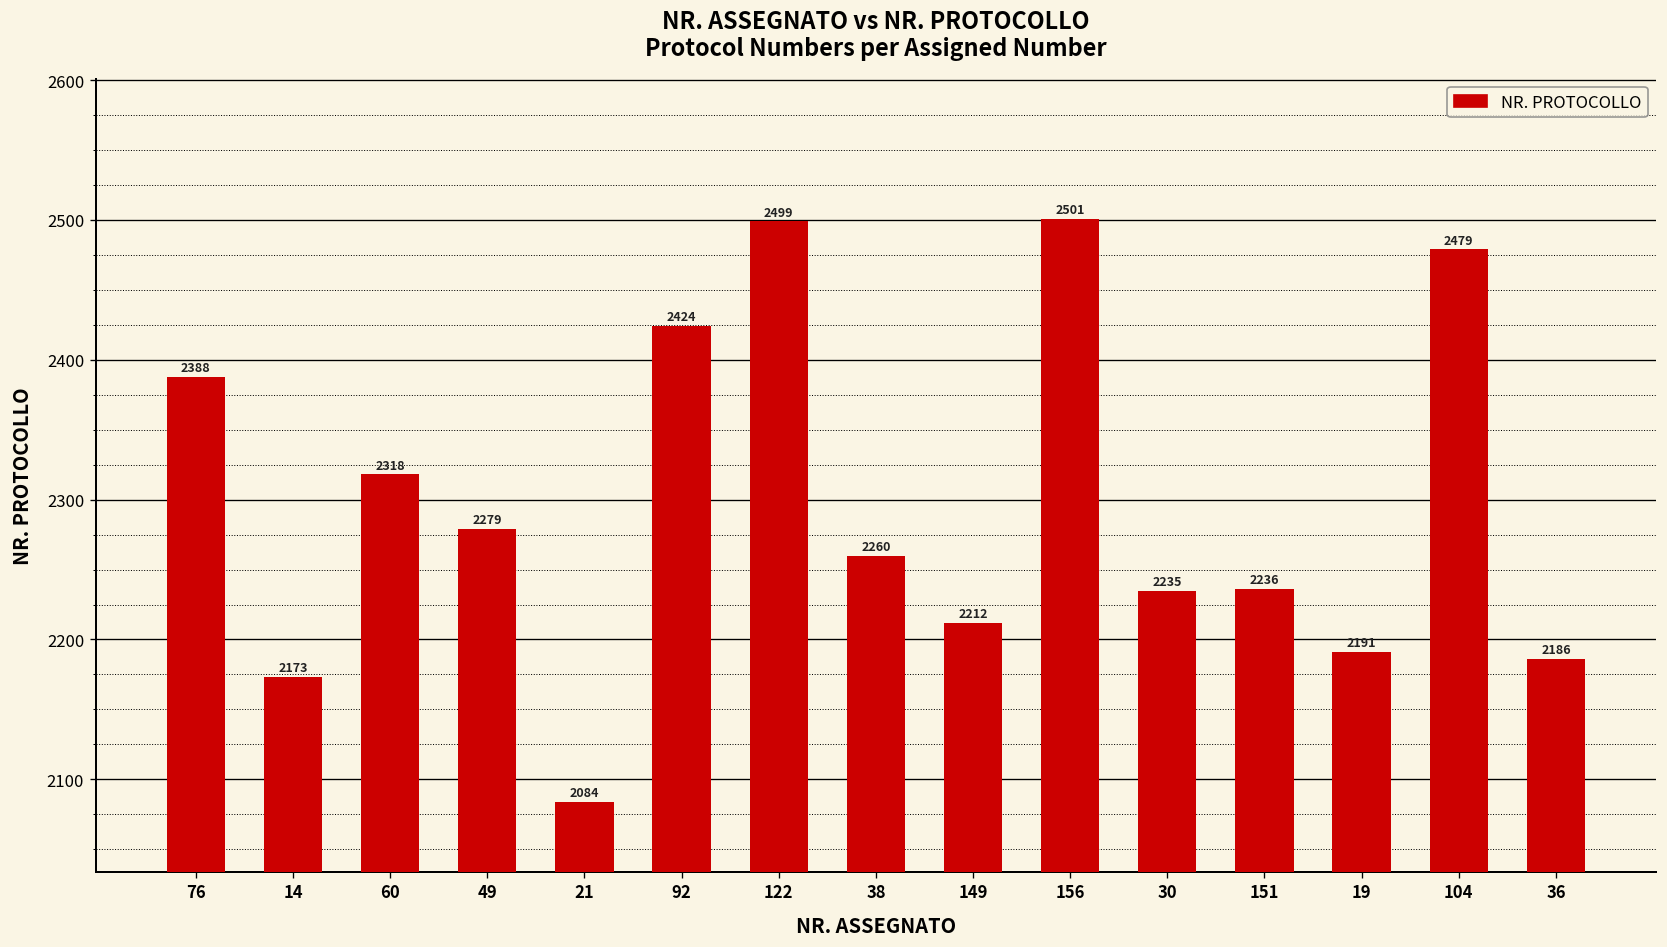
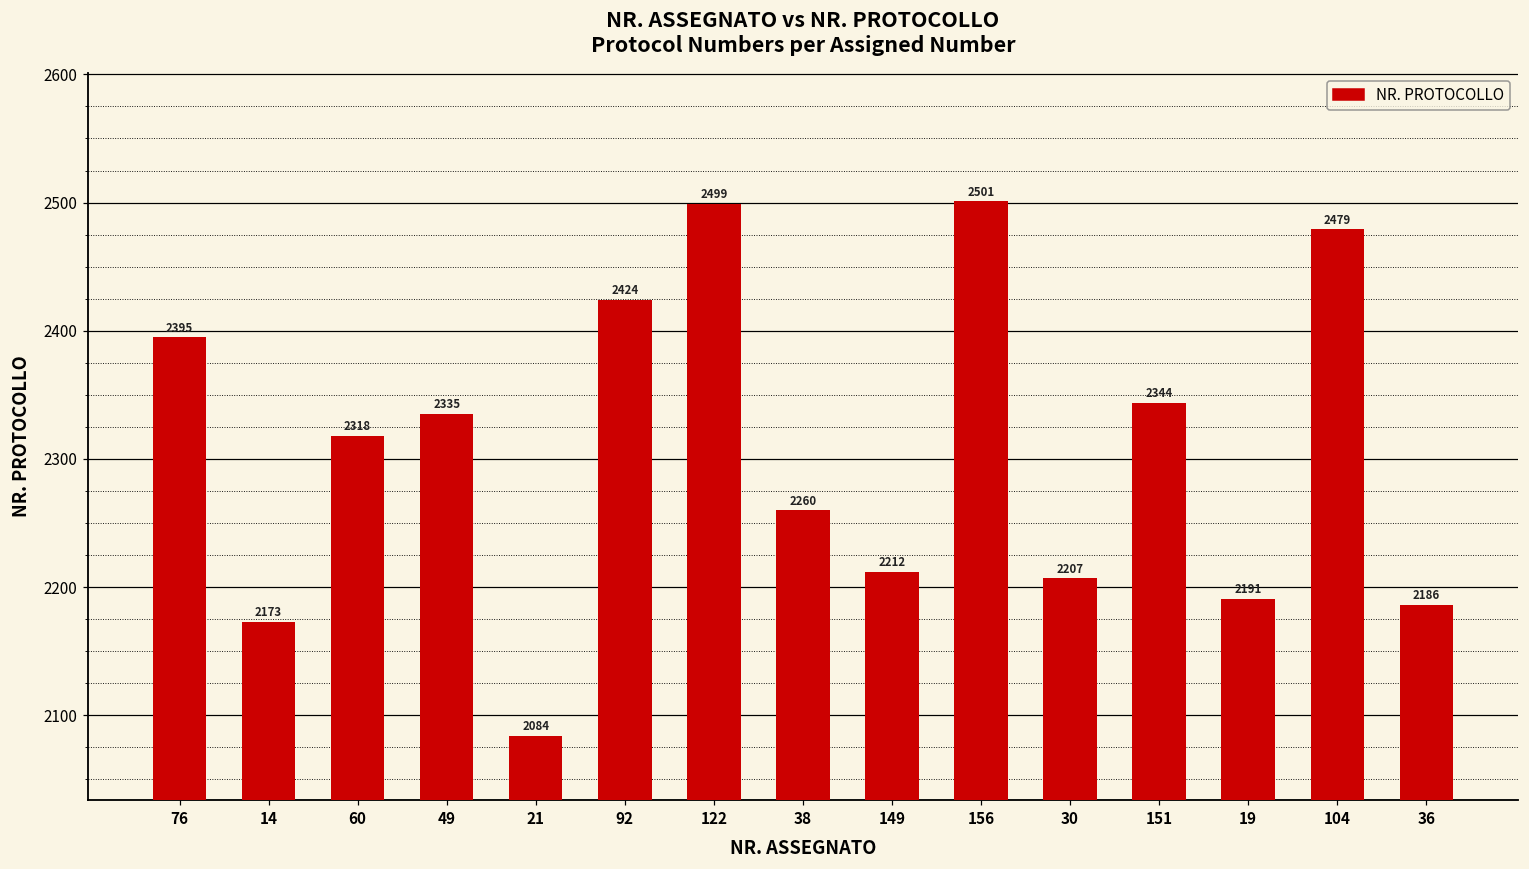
  {
-   "76": 2388,
+   "76": 2395,
    "14": 2173,
    "60": 2318,
-   "49": 2279,
+   "49": 2335,
    "21": 2084,
    "92": 2424,
    "122": 2499,
    "38": 2260,
    "149": 2212,
    "156": 2501,
-   "30": 2235,
-   "151": 2236,
+   "30": 2207,
+   "151": 2344,
    "19": 2191,
    "104": 2479,
    "36": 2186
  }
